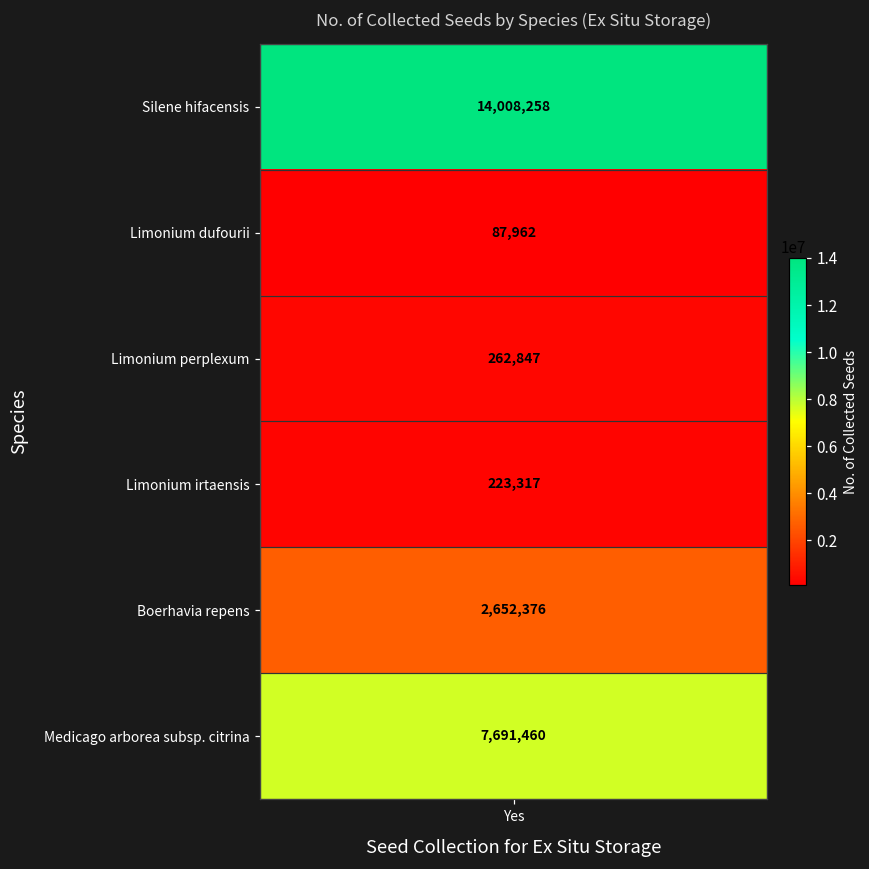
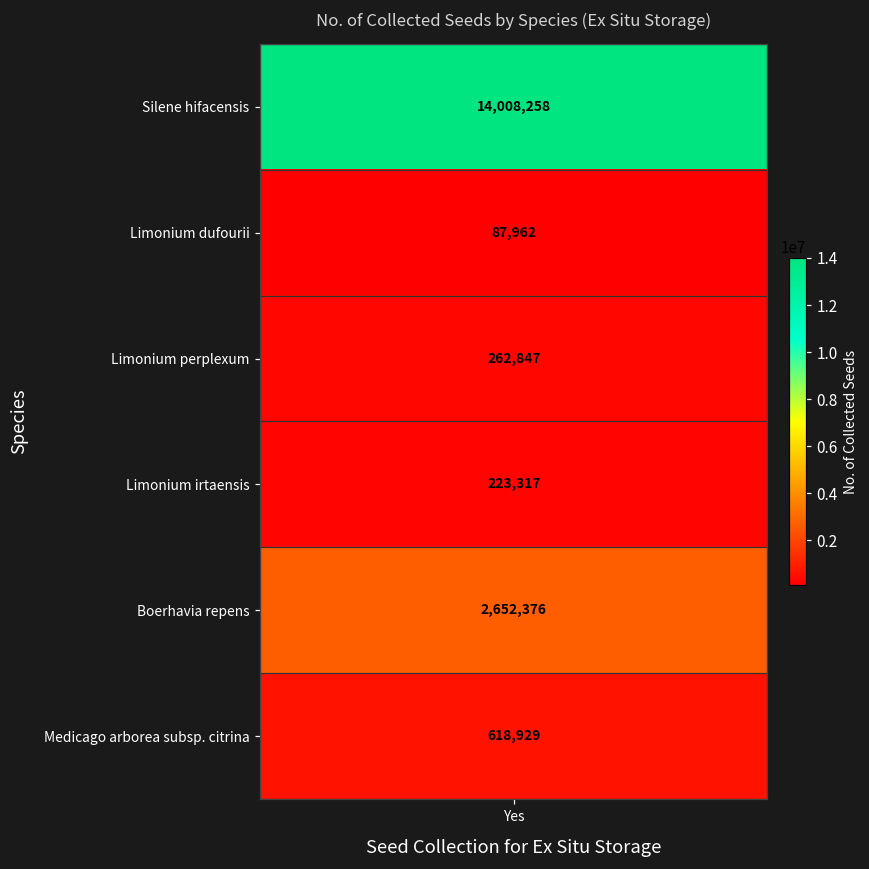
  {
    "Silene hifacensis": {
      "Yes": "14,008,258"
    },
    "Limonium dufourii": {
      "Yes": "87,962"
    },
    "Limonium perplexum": {
      "Yes": "262,847"
    },
    "Limonium irtaensis": {
      "Yes": "223,317"
    },
    "Boerhavia repens": {
      "Yes": "2,652,376"
    },
    "Medicago arborea subsp. citrina": {
-     "Yes": "7,691,460"
+     "Yes": "618,929"
    }
  }
